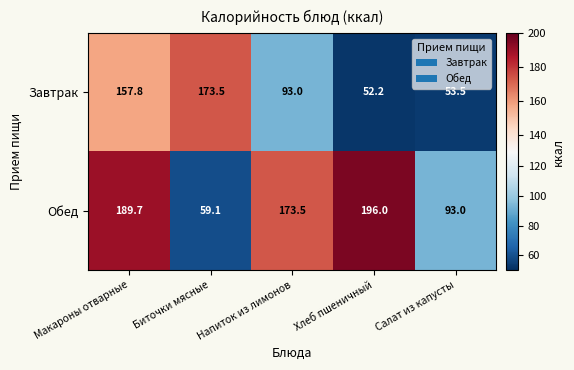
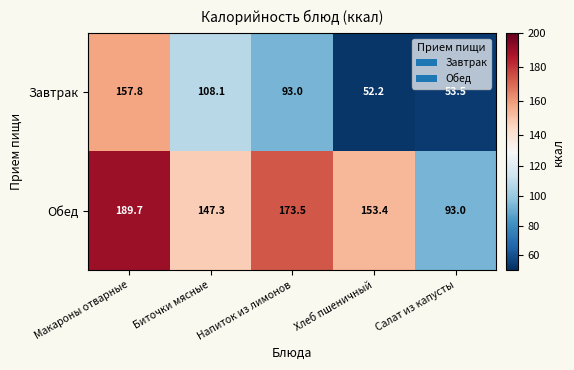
  {
    "Завтрак": {
      "Макароны отварные": 157.8,
-     "Биточки мясные": 173.5,
+     "Биточки мясные": 108.1,
      "Напиток из лимонов": 93.0,
      "Хлеб пшеничный": 52.2
    },
    "Обед": {
      "Макароны отварные": 189.7,
-     "Биточки мясные": 59.1,
+     "Биточки мясные": 147.3,
      "Напиток из лимонов": 173.5,
-     "Хлеб пшеничный": 196.0,
+     "Хлеб пшеничный": 153.4,
      "Салат из капусты": 93.0
    }
  }
